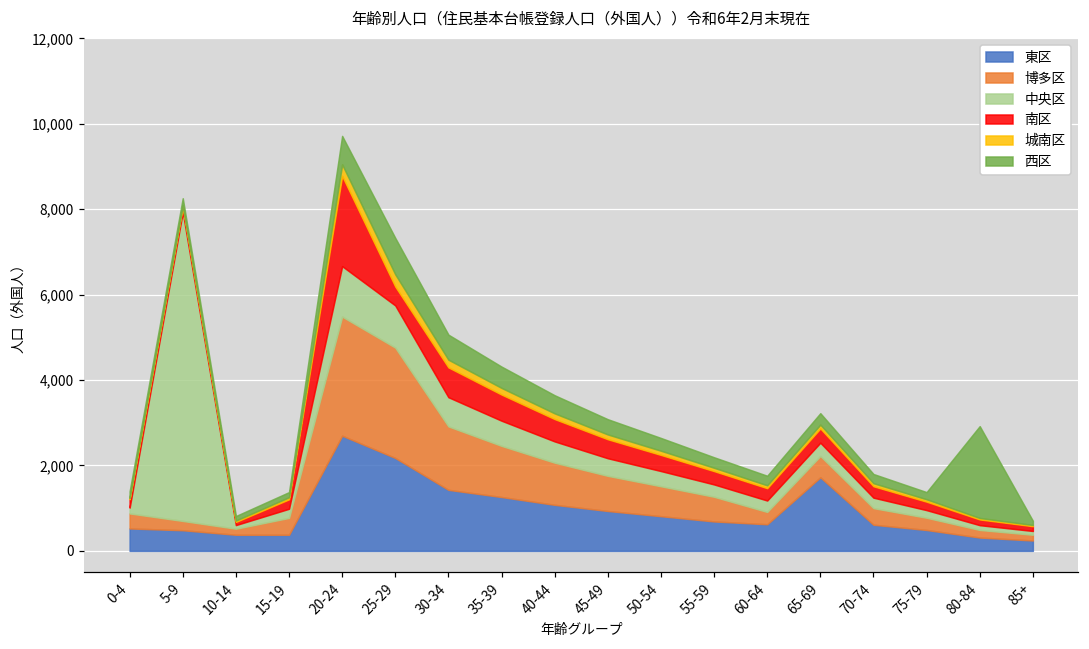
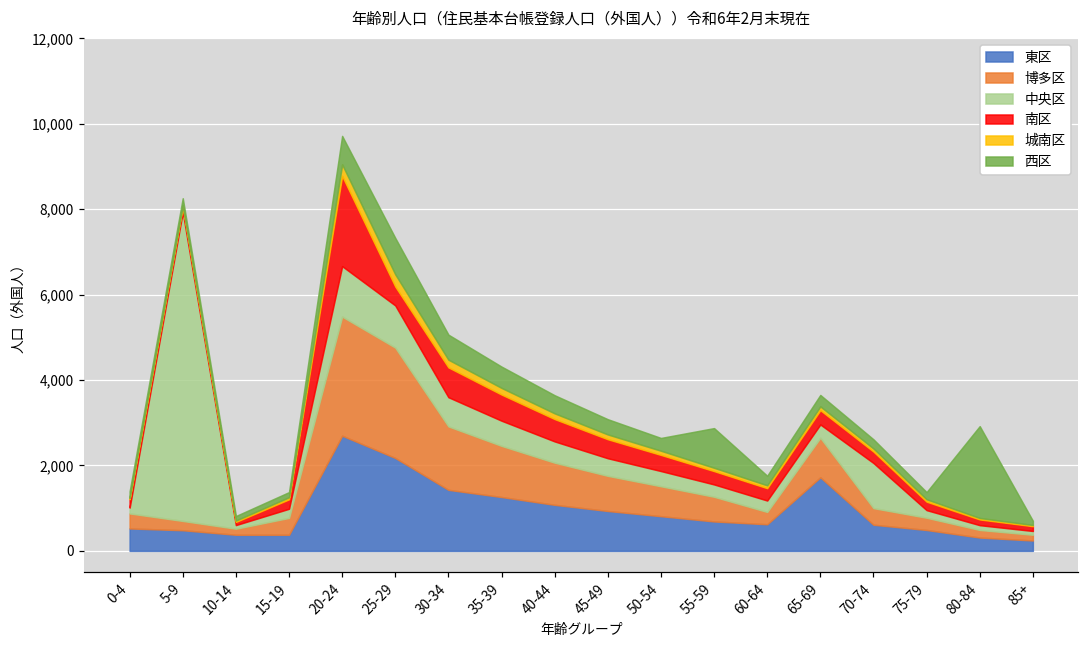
  {
    "東区": {
      "0-4": "500",
      "5-9": "500",
      "10-14": "400",
      "15-19": "400",
      "20-24": "2,700",
      "25-29": "2,200",
      "30-34": "1,400",
      "35-39": "1,300",
      "40-44": "1,100",
      "45-49": "900",
      "50-54": "800",
      "55-59": "700",
      "60-64": "600",
      "65-69": "1,700",
      "70-74": "600",
      "75-79": "500",
      "80-84": "300",
      "85+": "200"
    },
    "博多区": {
      "0-4": "400",
      "5-9": "200",
      "10-14": "100",
      "15-19": "400",
      "20-24": "2,800",
      "25-29": "2,600",
      "30-34": "1,500",
      "35-39": "1,200",
      "40-44": "1,000",
      "45-49": "800",
      "50-54": "700",
      "55-59": "600",
      "60-64": "300",
-     "65-69": "500",
+     "65-69": "900",
      "70-74": "400",
      "75-79": "300",
      "80-84": "200",
      "85+": "100"
    },
    "中央区": {
      "0-4": "100",
      "5-9": "7,200",
      "10-14": "100",
      "15-19": "200",
      "20-24": "1,200",
      "25-29": "1,000",
      "30-34": "700",
      "35-39": "600",
      "40-44": "500",
      "45-49": "400",
      "50-54": "400",
      "55-59": "300",
      "60-64": "300",
      "65-69": "300",
-     "70-74": "200",
+     "70-74": "1,100",
      "75-79": "200",
      "80-84": "100",
      "85+": "100"
    },
    "南区": {
      "20-24": "2,100",
      "25-29": "400",
      "30-34": "700",
      "35-39": "600",
      "40-44": "500",
      "45-49": "400",
      "50-54": "400",
      "55-59": "300",
      "60-64": "300",
      "65-69": "300",
      "70-74": "300"
    },
    "城南区": {
      "20-24": "300",
      "25-29": "300",
      "30-34": "200",
      "35-39": "200",
      "40-44": "100",
      "45-49": "100",
      "50-54": "100",
      "55-59": "100",
      "60-64": "100",
      "65-69": "100",
      "70-74": "100"
    },
    "西区": {
      "0-4": "200",
      "5-9": "200",
      "10-14": "100",
      "15-19": "100",
      "20-24": "700",
      "25-29": "900",
      "30-34": "600",
      "35-39": "500",
      "40-44": "400",
      "45-49": "400",
      "50-54": "300",
-     "55-59": "200",
+     "55-59": "900",
      "60-64": "200",
      "65-69": "300",
      "70-74": "200",
      "75-79": "200",
      "80-84": "2,200",
      "85+": "100"
    }
  }
